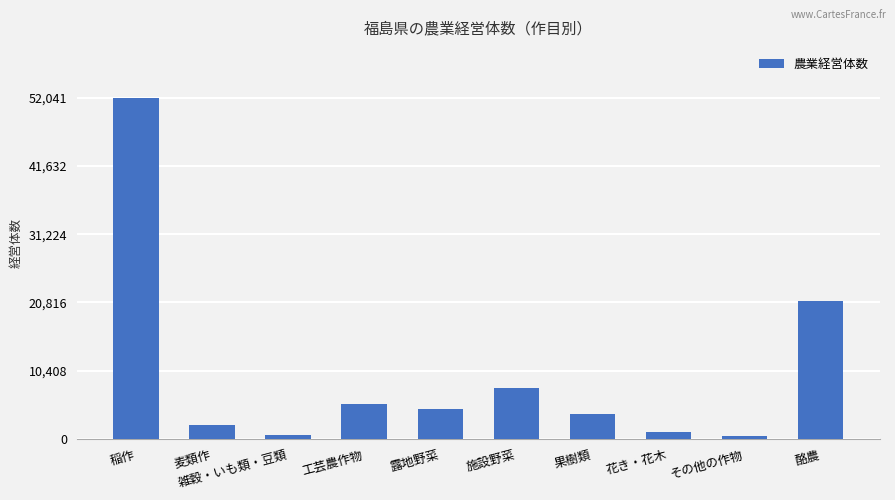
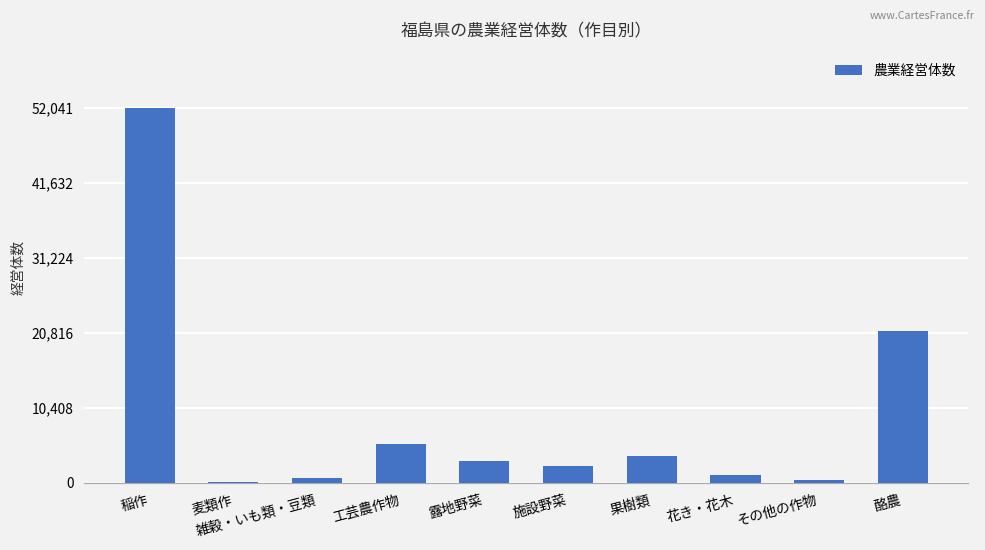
  {
    "稲作": "52,000",
-   "麦類作": "2,000",
+   "麦類作": "0",
    "雑穀・いも類・豆類": "1,000",
    "工芸農作物": "5,000",
-   "露地野菜": "5,000",
-   "施設野菜": "8,000",
+   "露地野菜": "3,000",
+   "施設野菜": "2,000",
    "果樹類": "4,000",
    "花き・花木": "1,000",
    "酪農": "21,000"
  }
